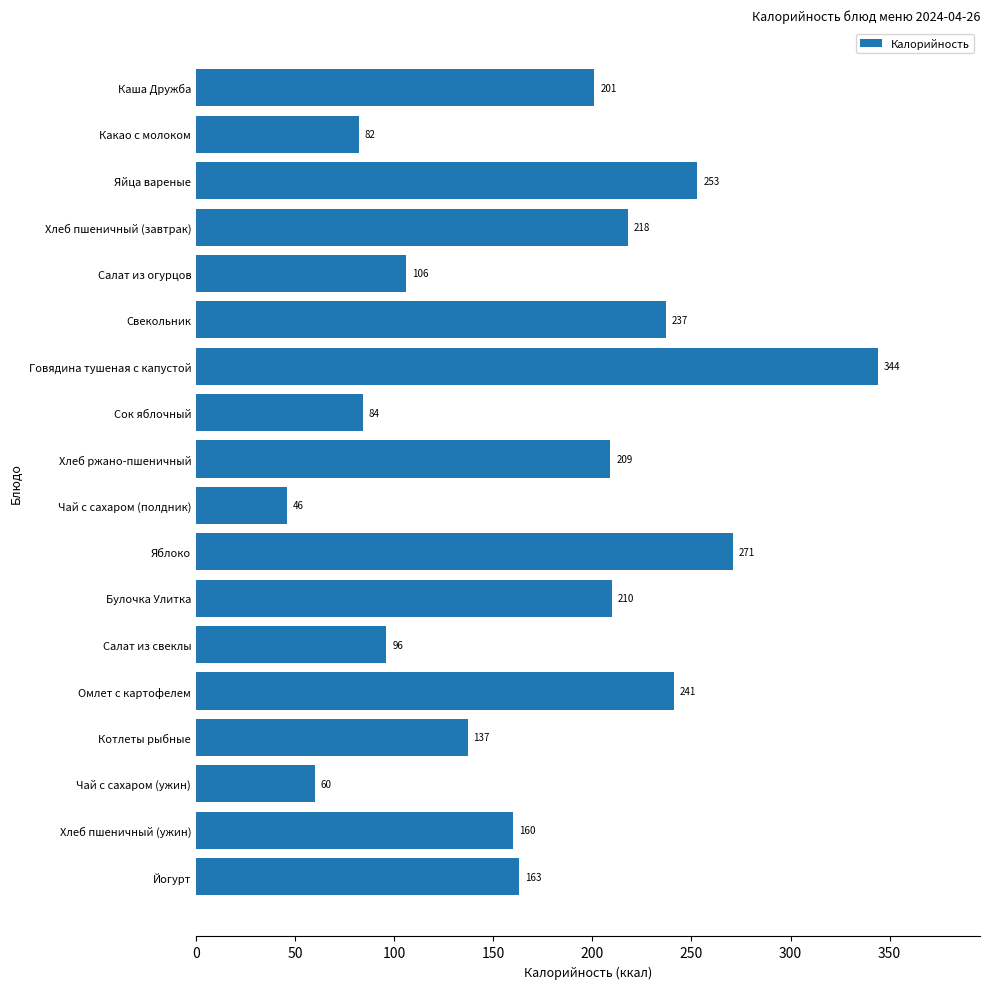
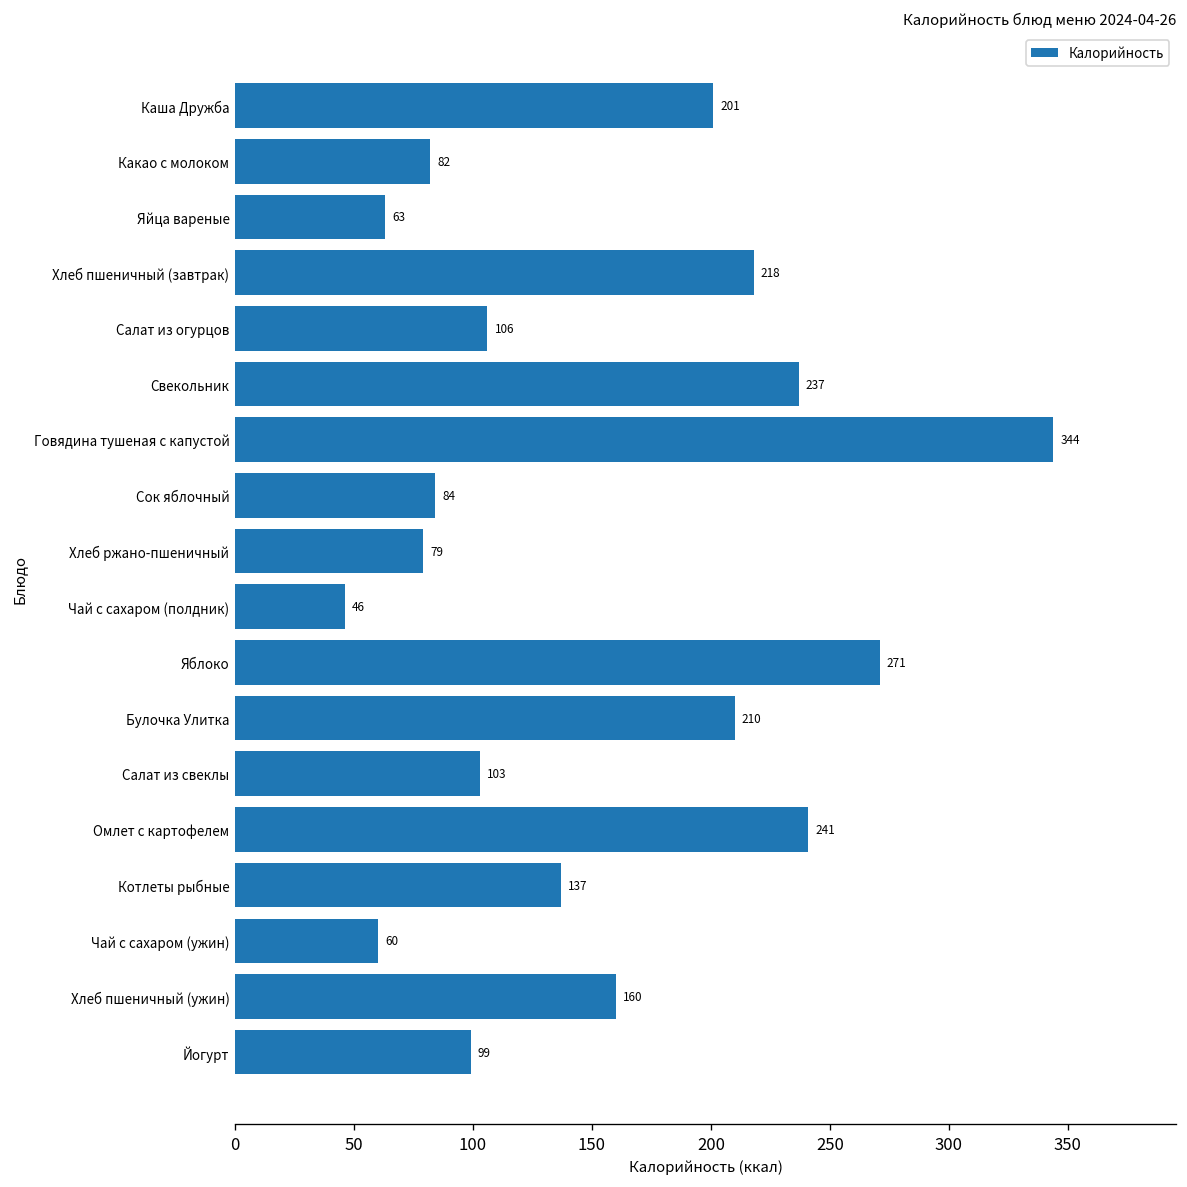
  {
    "Каша Дружба": 201,
    "Какао с молоком": 82,
-   "Яйца вареные": 253,
+   "Яйца вареные": 63,
    "Хлеб пшеничный (завтрак)": 218,
    "Салат из огурцов": 106,
    "Свекольник": 237,
    "Говядина тушеная с капустой": 344,
    "Сок яблочный": 84,
-   "Хлеб ржано-пшеничный": 209,
+   "Хлеб ржано-пшеничный": 79,
    "Чай с сахаром (полдник)": 46,
    "Яблоко": 271,
    "Булочка Улитка": 210,
-   "Салат из свеклы": 96,
+   "Салат из свеклы": 103,
    "Омлет с картофелем": 241,
    "Котлеты рыбные": 137,
    "Чай с сахаром (ужин)": 60,
    "Хлеб пшеничный (ужин)": 160,
-   "Йогурт": 163
+   "Йогурт": 99
  }
